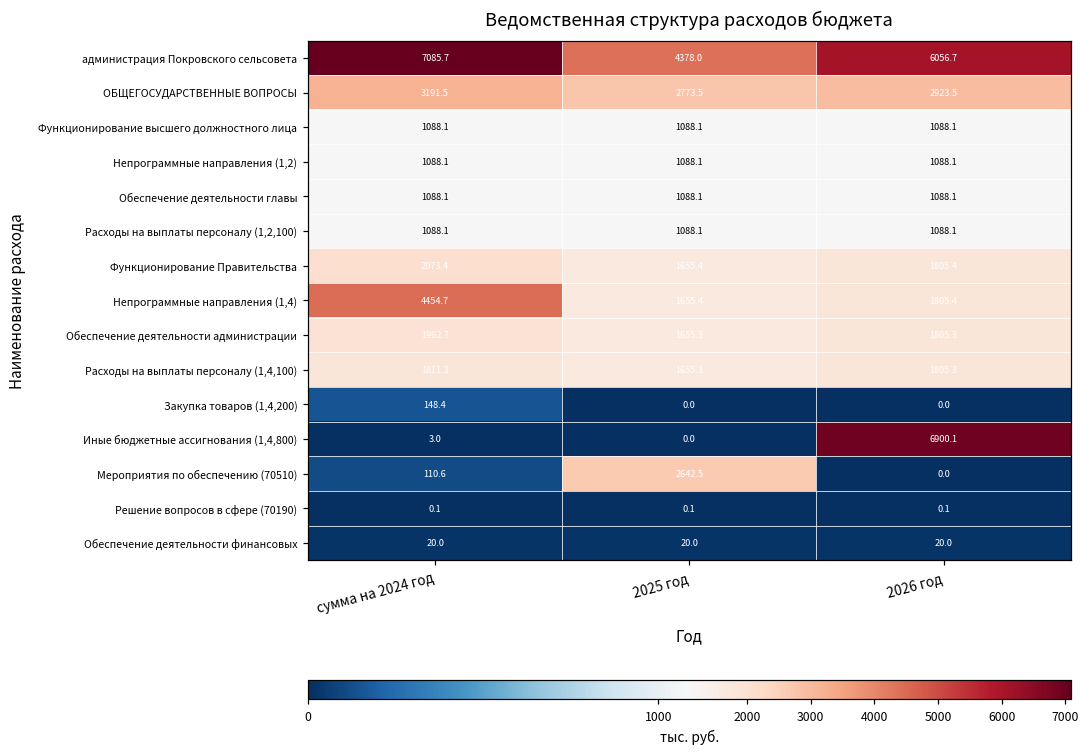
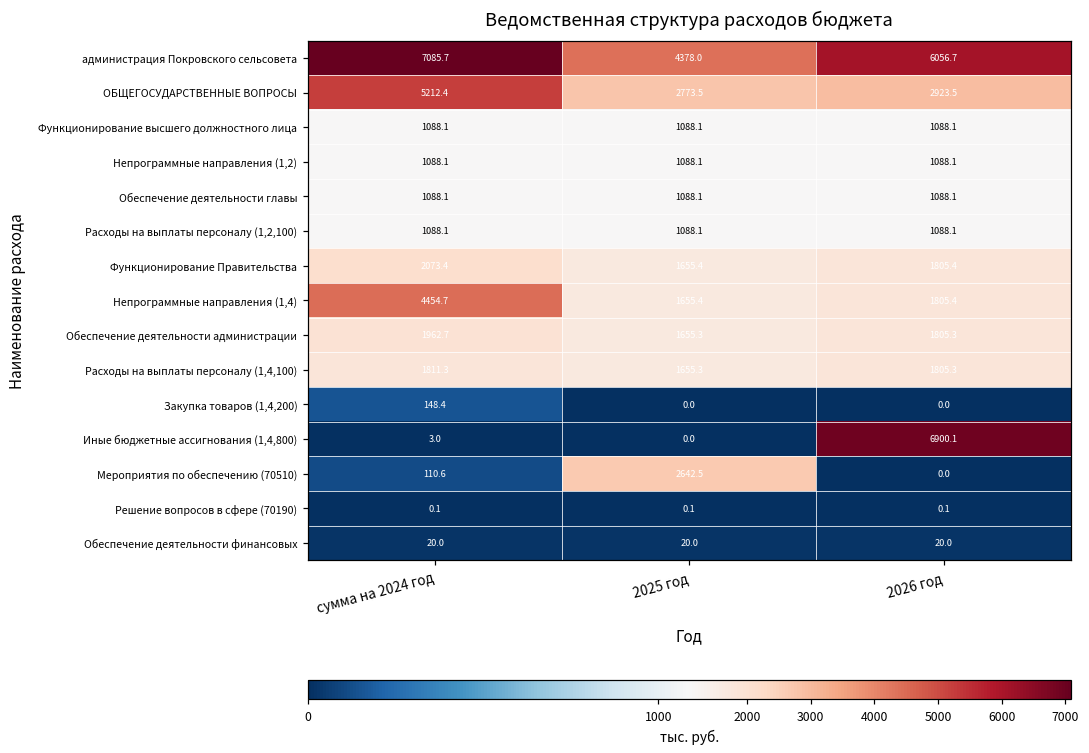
  {
    "администрация Покровского сельсовета": {
      "сумма на 2024 год": 7085.7,
      "2025 год": 4378.0,
      "2026 год": 6056.7
    },
    "ОБЩЕГОСУДАРСТВЕННЫЕ ВОПРОСЫ": {
-     "сумма на 2024 год": 3191.5,
+     "сумма на 2024 год": 5212.4,
      "2025 год": 2773.5,
      "2026 год": 2923.5
    },
    "Функционирование высшего должностного лица": {
      "сумма на 2024 год": 1088.1,
      "2025 год": 1088.1,
      "2026 год": 1088.1
    },
    "Непрограммные направления (1,2)": {
      "сумма на 2024 год": 1088.1,
      "2025 год": 1088.1,
      "2026 год": 1088.1
    },
    "Обеспечение деятельности главы": {
      "сумма на 2024 год": 1088.1,
      "2025 год": 1088.1,
      "2026 год": 1088.1
    },
    "Расходы на выплаты персоналу (1,2,100)": {
      "сумма на 2024 год": 1088.1,
      "2025 год": 1088.1,
      "2026 год": 1088.1
    },
    "Функционирование Правительства": {
      "сумма на 2024 год": 2073.4
    },
    "Непрограммные направления (1,4)": {
      "сумма на 2024 год": 4454.7
    },
    "Закупка товаров (1,4,200)": {
      "сумма на 2024 год": 148.4,
      "2025 год": 0.0,
      "2026 год": 0.0
    },
    "Иные бюджетные ассигнования (1,4,800)": {
      "сумма на 2024 год": 3.0,
      "2025 год": 0.0,
      "2026 год": 6900.1
    },
    "Мероприятия по обеспечению (70510)": {
      "сумма на 2024 год": 110.6,
      "2025 год": 2642.5,
      "2026 год": 0.0
    },
    "Решение вопросов в сфере (70190)": {
      "сумма на 2024 год": 0.1,
      "2025 год": 0.1,
      "2026 год": 0.1
    },
    "Обеспечение деятельности финансовых": {
      "сумма на 2024 год": 20.0,
      "2025 год": 20.0,
      "2026 год": 20.0
    }
  }
